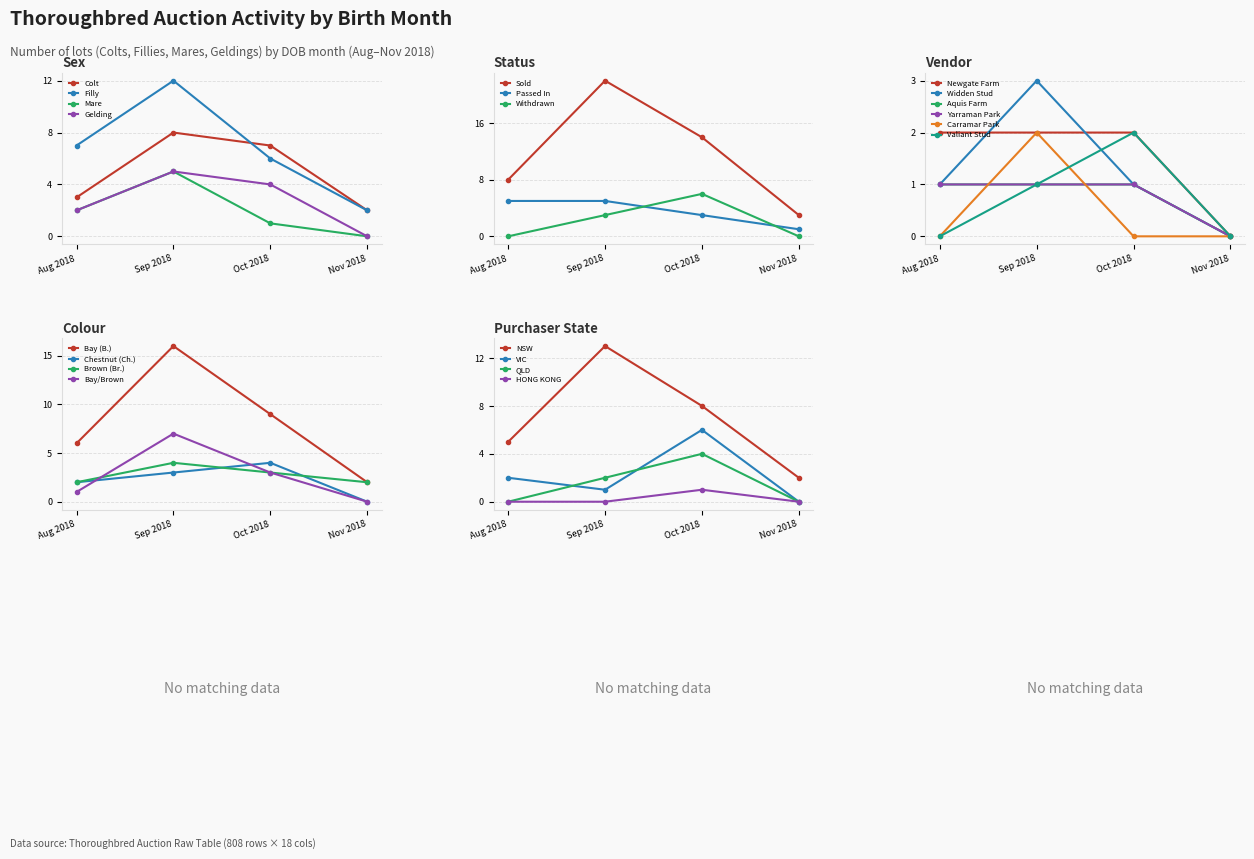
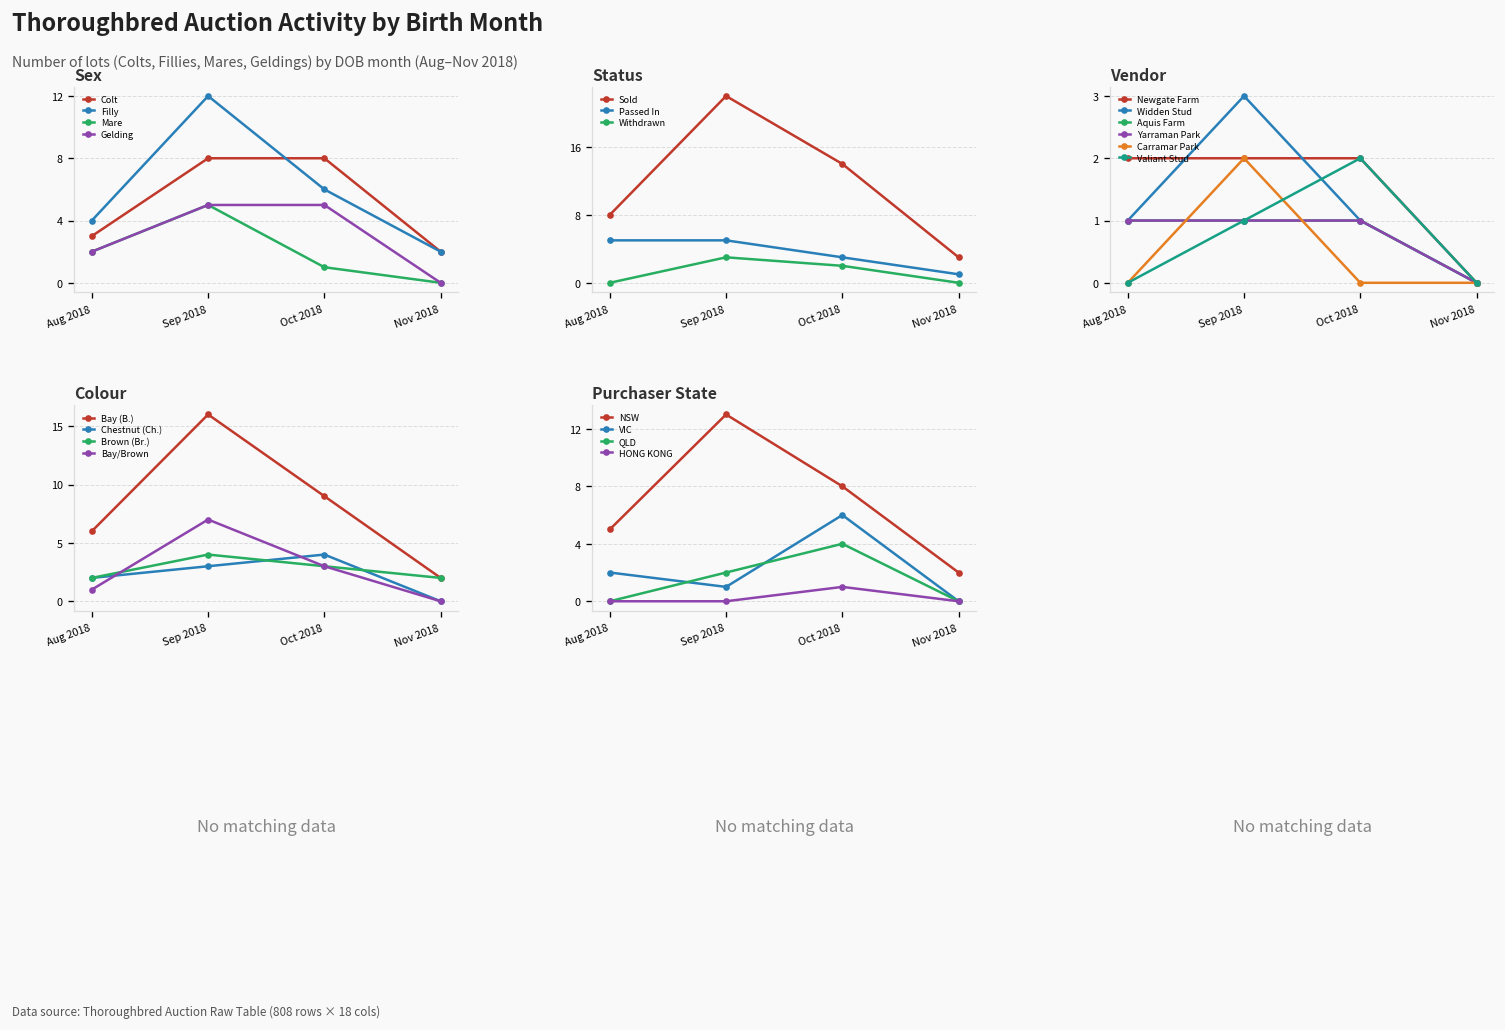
  {
    "Sex": {
      "Colt": {
        "Aug 2018": 3,
        "Sep 2018": 8,
-       "Oct 2018": 7
+       "Oct 2018": 8
      },
      "Filly": {
-       "Aug 2018": 7,
+       "Aug 2018": 4,
        "Sep 2018": 12,
        "Oct 2018": 6
      },
      "Mare": {
        "Oct 2018": 1
      },
      "Gelding": {
-       "Oct 2018": 4
+       "Oct 2018": 5
      }
    },
    "Status": {
      "Sold": {
        "Aug 2018": 8,
        "Sep 2018": 22,
        "Oct 2018": 14,
        "Nov 2018": 3
      },
      "Passed In": {
        "Aug 2018": 5,
        "Sep 2018": 5,
        "Oct 2018": 3,
        "Nov 2018": 1
      },
      "Withdrawn": {
        "Aug 2018": 0,
        "Sep 2018": 3,
-       "Oct 2018": 6,
+       "Oct 2018": 2,
        "Nov 2018": 0
      }
    },
    "Vendor": {
      "Newgate Farm": {
        "Aug 2018": 2.0
      },
      "Widden Stud": {
        "Sep 2018": 3.0
      },
      "Carramar Park": {
        "Oct 2018": 0.0
      }
    },
    "Colour": {
      "Bay (B.)": {
        "Aug 2018": 6,
        "Sep 2018": 16,
        "Oct 2018": 9
      },
      "Chestnut (Ch.)": {
        "Sep 2018": 3,
        "Oct 2018": 4
      },
      "Brown (Br.)": {
        "Sep 2018": 4
      },
      "Bay/Brown": {
        "Aug 2018": 1,
        "Sep 2018": 7
      }
    },
    "Purchaser State": {
      "NSW": {
        "Aug 2018": 5.0,
        "Sep 2018": 13.0,
        "Oct 2018": 8.0,
        "Nov 2018": 2.0
      },
      "VIC": {
        "Aug 2018": 2.0,
        "Sep 2018": 1.0,
        "Oct 2018": 6.0
      },
      "QLD": {
        "Sep 2018": 2.0,
        "Oct 2018": 4.0
      },
      "HONG KONG": {
        "Sep 2018": 0.0,
        "Oct 2018": 1.0
      }
    }
  }
